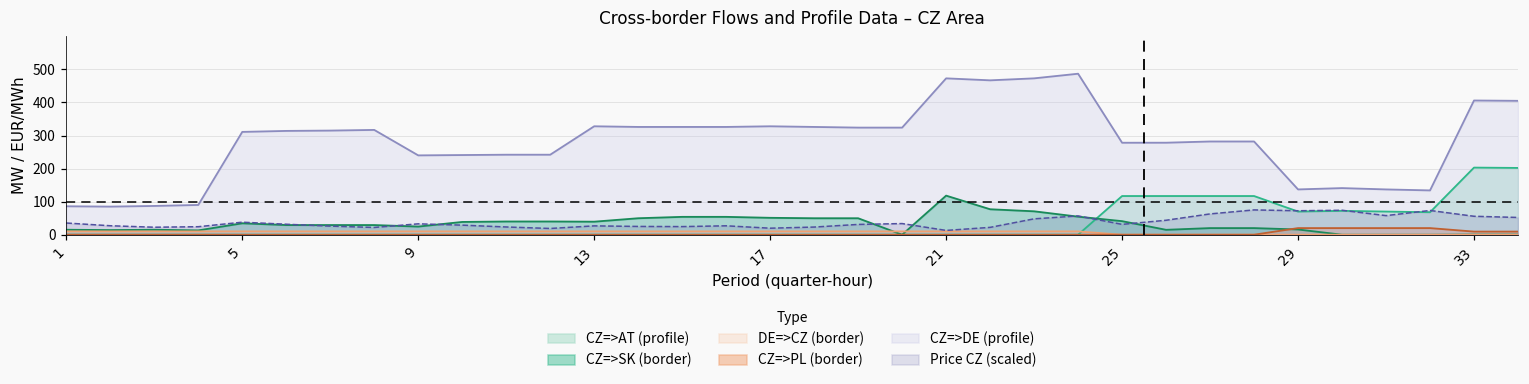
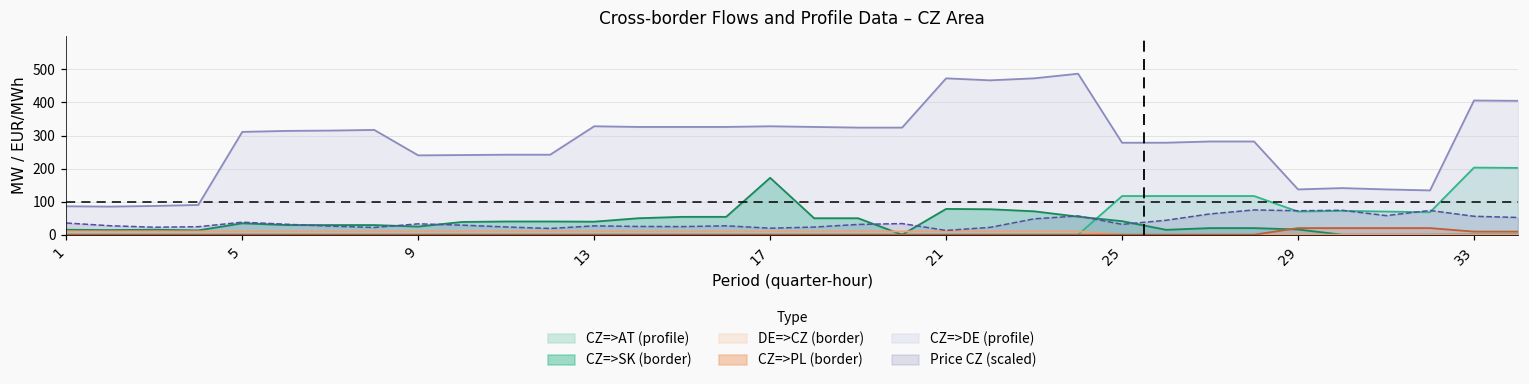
  {
    "CZ=>SK (border)": {
      "13": 40,
-     "17": 50,
-     "21": 120,
+     "17": 170,
+     "21": 80,
      "25": 40
    },
    "CZ=>PL (border)": {
      "33": 10
    }
  }
